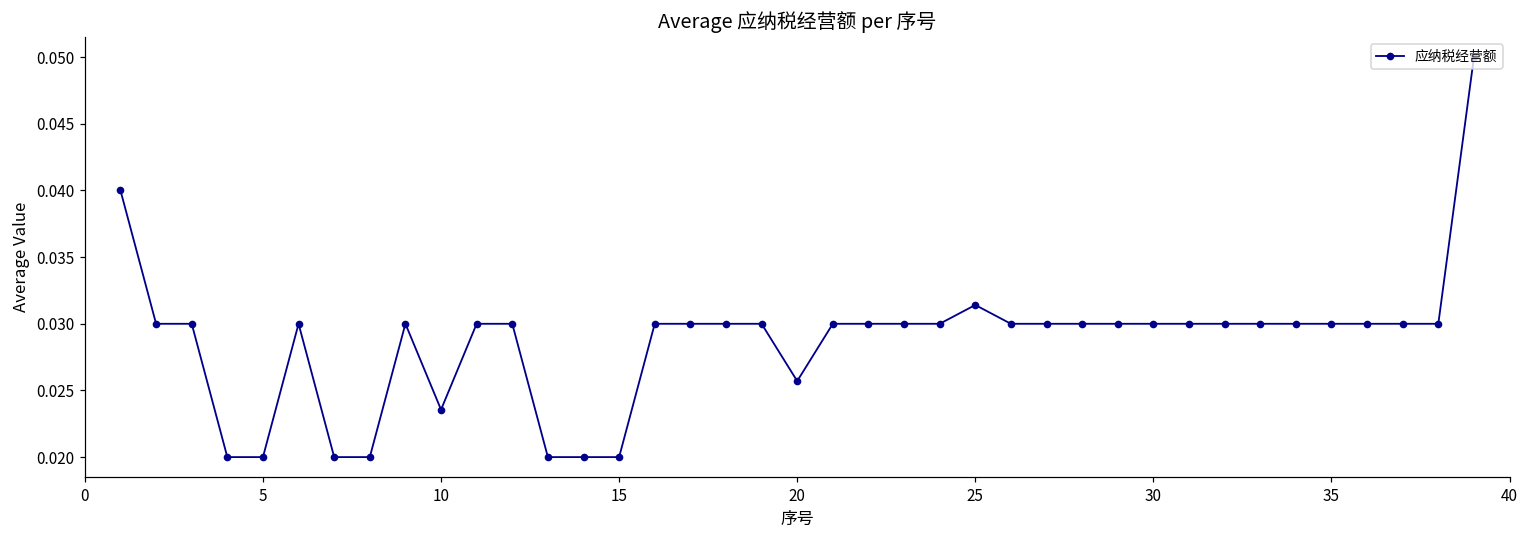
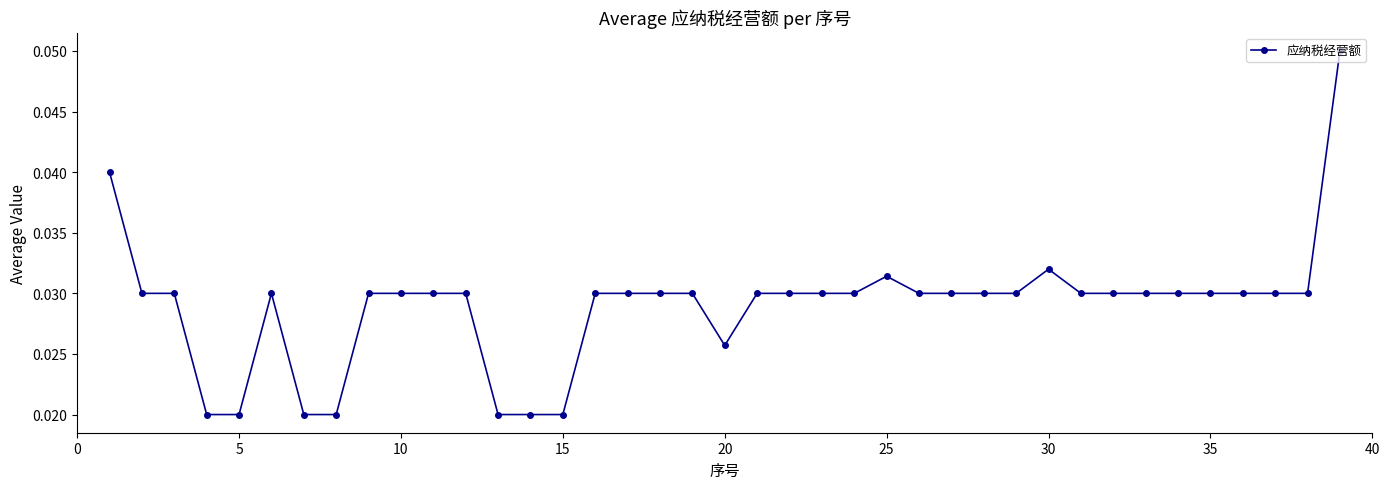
  {
    "5": 0.0200,
-   "10": 0.0236,
+   "10": 0.0300,
    "15": 0.0200,
    "20": 0.0257,
    "25": 0.0314,
-   "30": 0.0300,
+   "30": 0.0320,
    "35": 0.0300
  }
